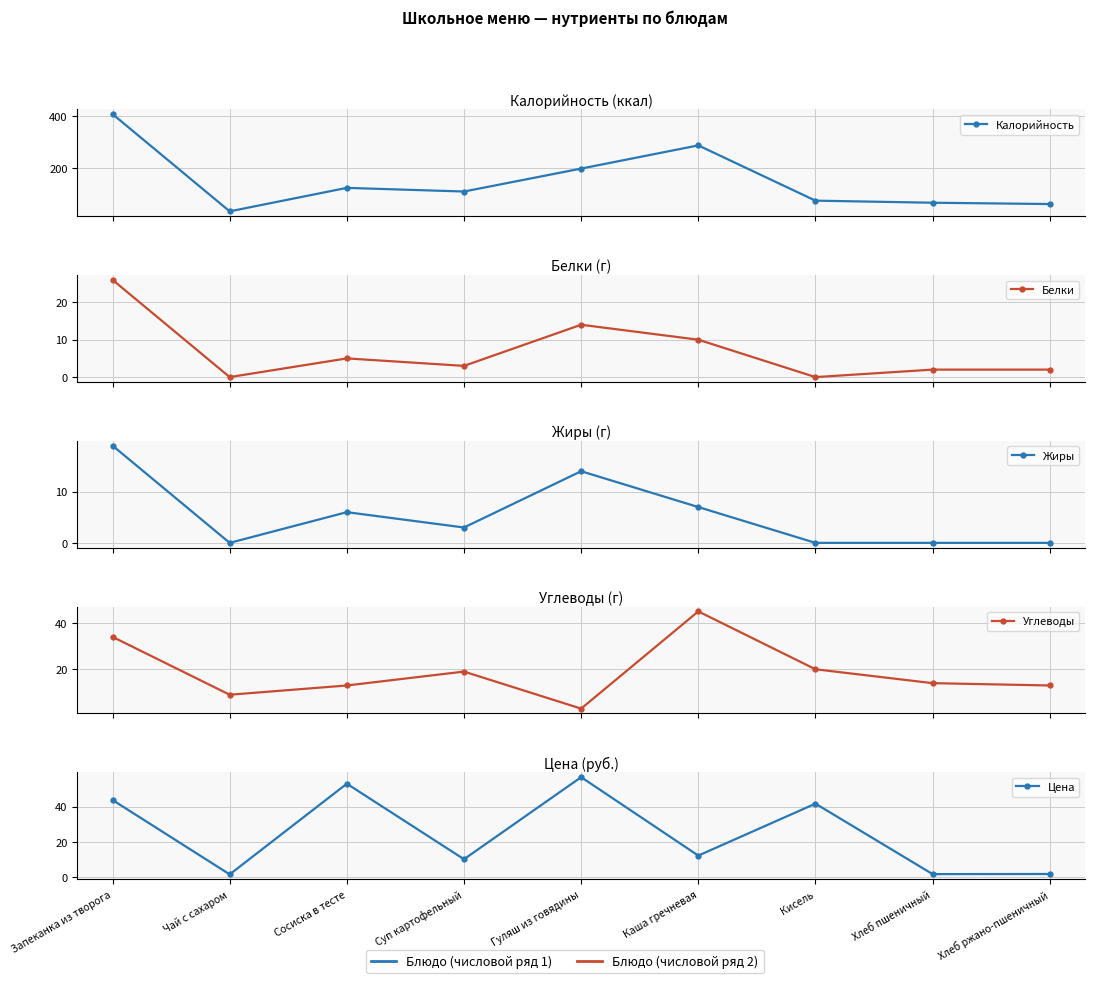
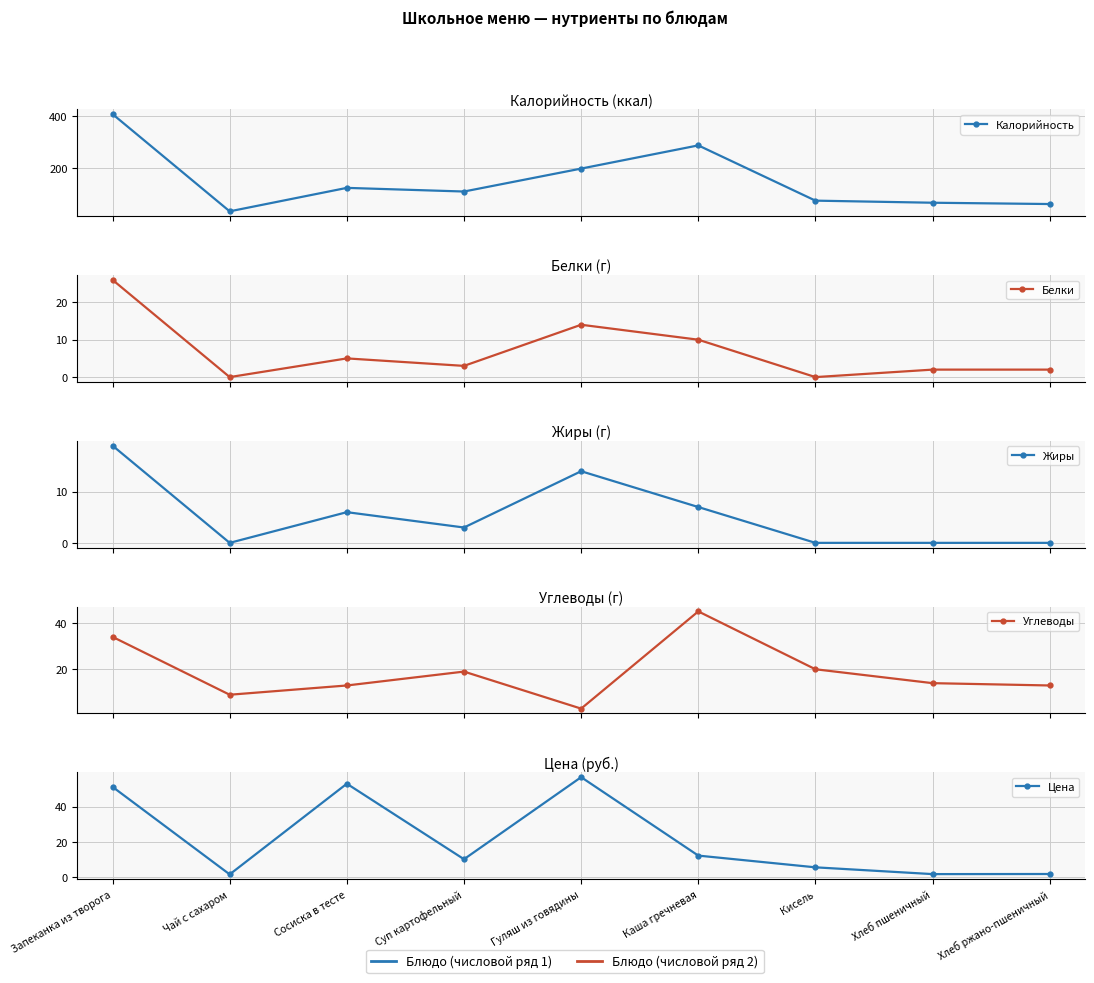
  {
    "Цена (руб.)": {
-     "Запеканка из творога": 44,
+     "Запеканка из творога": 51,
      "Чай с сахаром": 2,
      "Сосиска в тесте": 53,
      "Суп картофельный": 10,
      "Гуляш из говядины": 57,
      "Каша гречневая": 12,
-     "Кисель": 42,
+     "Кисель": 6,
      "Хлеб пшеничный": 2,
      "Хлеб ржано-пшеничный": 2
    }
  }
